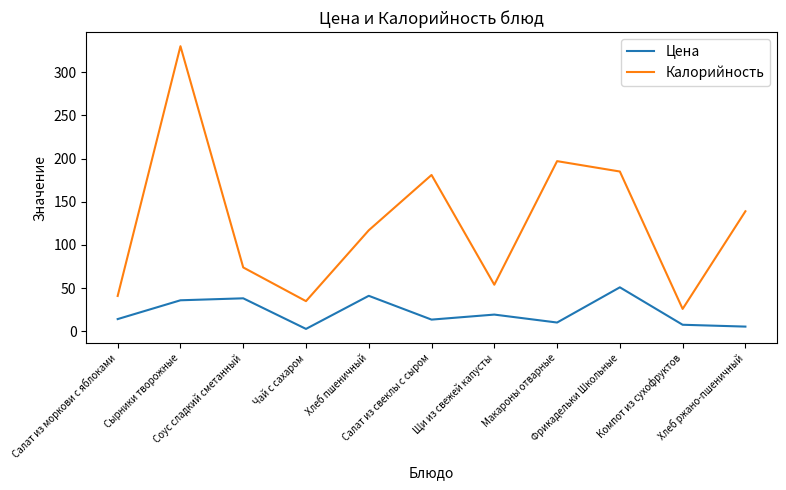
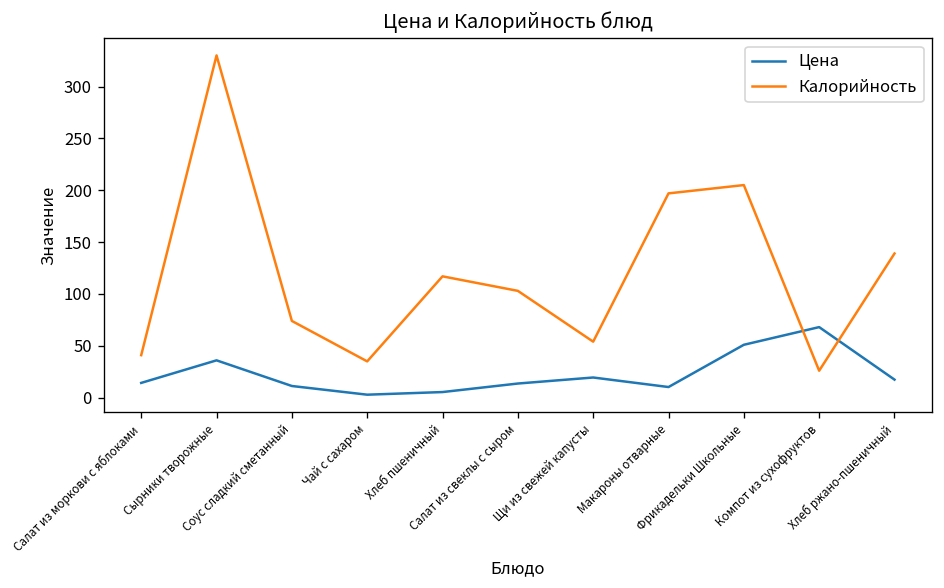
  {
    "Цена": {
      "Салат из моркови с яблоками": 10,
      "Сырники творожные": 40,
-     "Соус сладкий сметанный": 40,
+     "Соус сладкий сметанный": 10,
      "Чай с сахаром": 0,
-     "Хлеб пшеничный": 40,
+     "Хлеб пшеничный": 10,
      "Салат из свеклы с сыром": 10,
      "Щи из свежей капусты": 20,
      "Макароны отварные": 10,
      "Фрикадельки Школьные": 50,
-     "Компот из сухофруктов": 10,
-     "Хлеб ржано-пшеничный": 10
+     "Компот из сухофруктов": 70,
+     "Хлеб ржано-пшеничный": 20
    },
    "Калорийность": {
      "Салат из моркови с яблоками": 40,
      "Сырники творожные": 330,
      "Соус сладкий сметанный": 70,
      "Чай с сахаром": 40,
      "Хлеб пшеничный": 120,
-     "Салат из свеклы с сыром": 180,
+     "Салат из свеклы с сыром": 100,
      "Щи из свежей капусты": 50,
      "Макароны отварные": 200,
-     "Фрикадельки Школьные": 190,
+     "Фрикадельки Школьные": 210,
      "Компот из сухофруктов": 30,
      "Хлеб ржано-пшеничный": 140
    }
  }
